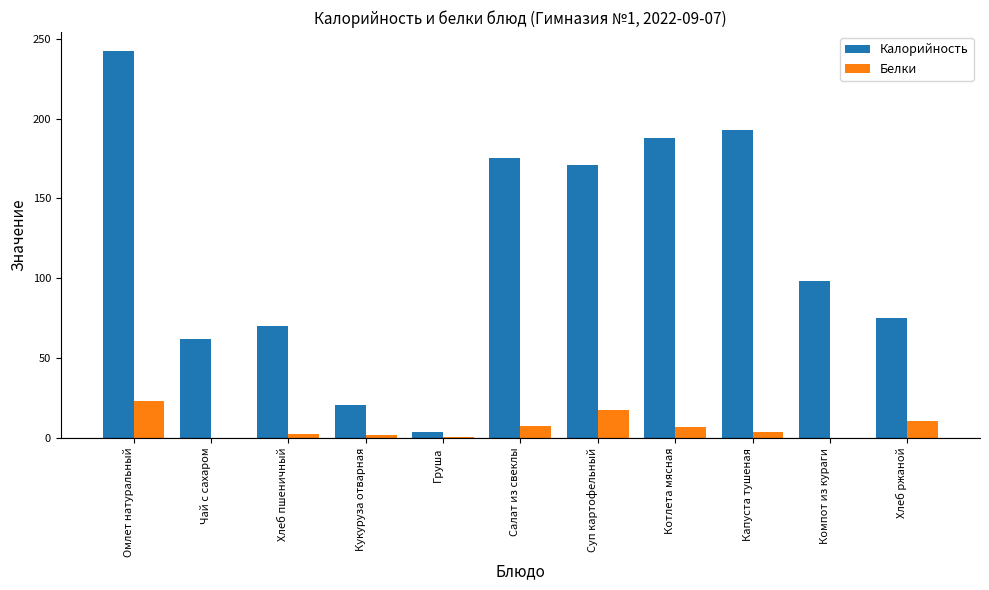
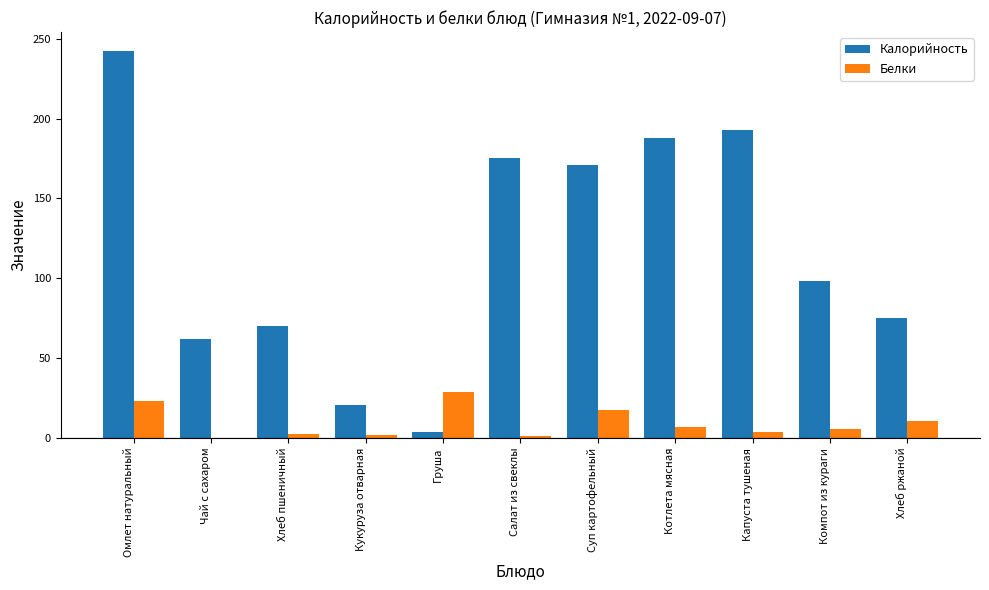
  {
    "Калорийность": {
      "Омлет натуральный": 242,
      "Чай с сахаром": 62,
      "Хлеб пшеничный": 70,
      "Кукуруза отварная": 21,
      "Груша": 4,
      "Салат из свеклы": 175,
      "Суп картофельный": 171,
      "Котлета мясная": 188,
      "Капуста тушеная": 193,
      "Компот из кураги": 98,
      "Хлеб ржаной": 75
    },
    "Белки": {
      "Омлет натуральный": 23,
      "Хлеб пшеничный": 2,
      "Кукуруза отварная": 2,
-     "Груша": 0,
-     "Салат из свеклы": 8,
+     "Груша": 29,
+     "Салат из свеклы": 1,
      "Суп картофельный": 17,
      "Котлета мясная": 7,
      "Капуста тушеная": 4,
-     "Компот из кураги": 0,
+     "Компот из кураги": 5,
      "Хлеб ржаной": 11
    }
  }
